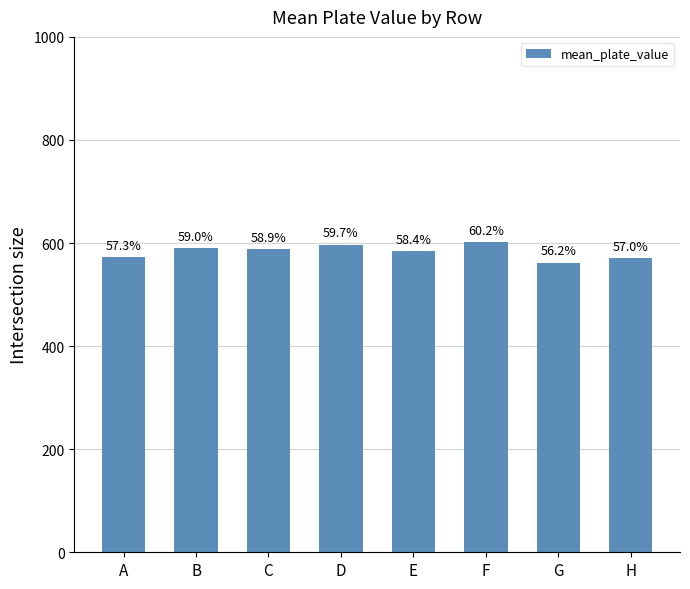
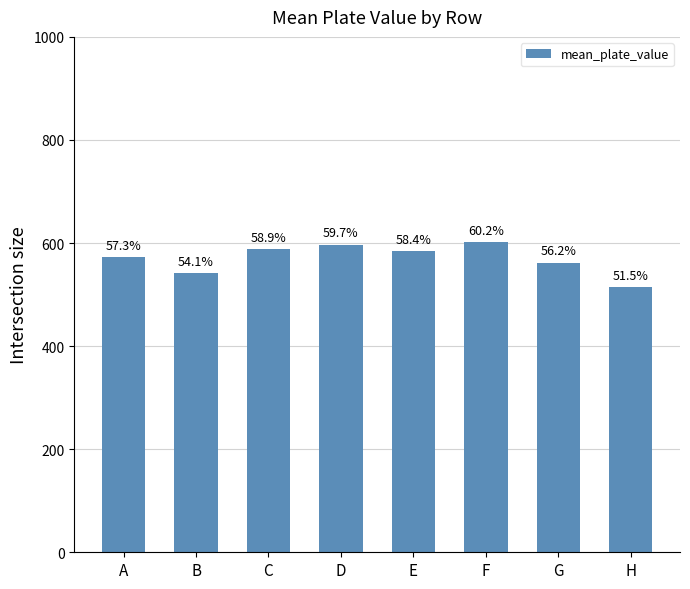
  {
    "A": "57.3%",
-   "B": "59.0%",
+   "B": "54.1%",
    "C": "58.9%",
    "D": "59.7%",
    "E": "58.4%",
    "F": "60.2%",
    "G": "56.2%",
-   "H": "57.0%"
+   "H": "51.5%"
  }
